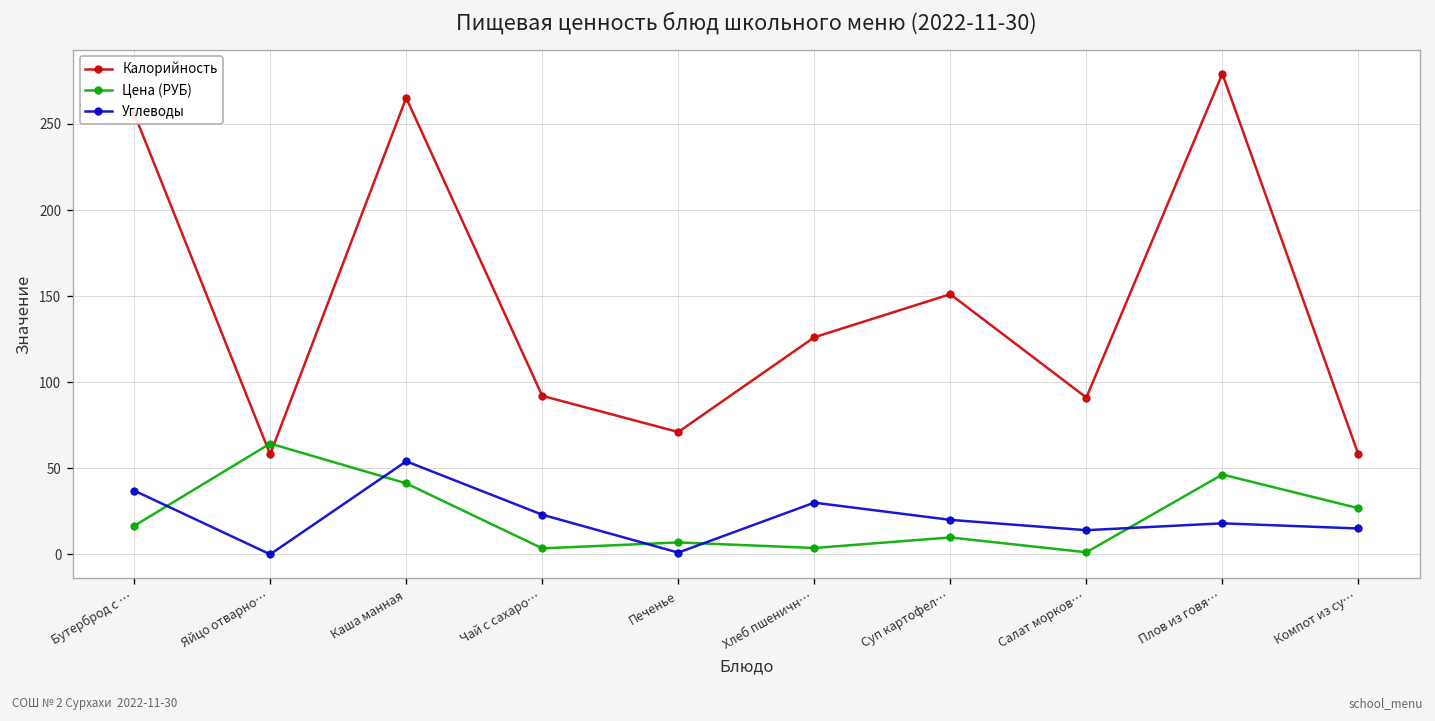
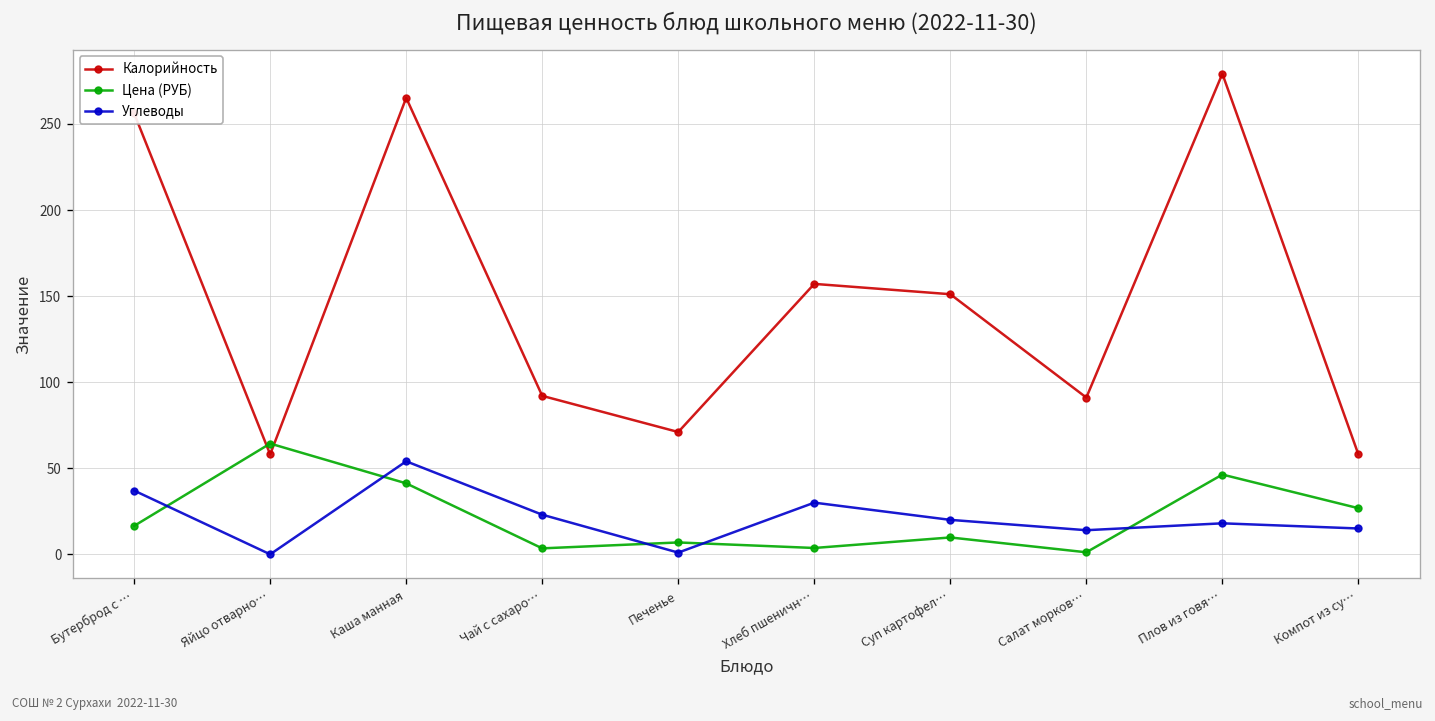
  {
    "Калорийность": {
      "Яйцо отварно…": 58,
      "Каша манная": 265,
      "Чай с сахаро…": 92,
      "Печенье": 71,
-     "Хлеб пшеничн…": 126,
+     "Хлеб пшеничн…": 157,
      "Суп картофел…": 151,
      "Салат морков…": 91,
      "Плов из говя…": 279,
      "Компот из су…": 58
    },
    "Цена (РУБ)": {
      "Бутерброд с …": 17,
      "Яйцо отварно…": 64,
      "Каша манная": 41,
      "Чай с сахаро…": 3,
      "Печенье": 7,
      "Хлеб пшеничн…": 4,
      "Суп картофел…": 10,
      "Салат морков…": 1,
      "Плов из говя…": 46,
      "Компот из су…": 27
    },
    "Углеводы": {
      "Бутерброд с …": 37,
      "Яйцо отварно…": 0,
      "Каша манная": 54,
      "Чай с сахаро…": 23,
      "Печенье": 1,
      "Хлеб пшеничн…": 30,
      "Суп картофел…": 20,
      "Салат морков…": 14,
      "Плов из говя…": 18,
      "Компот из су…": 15
    }
  }
